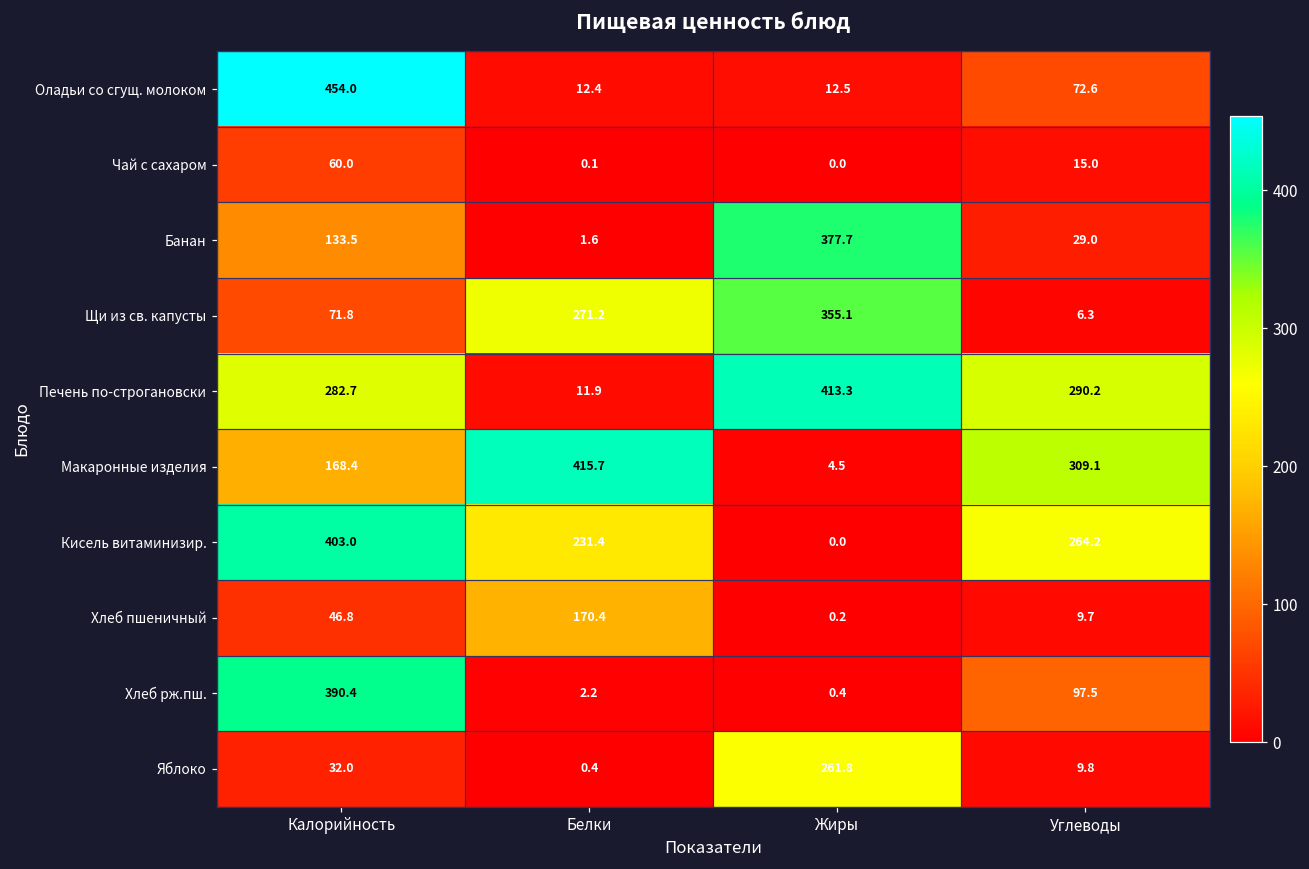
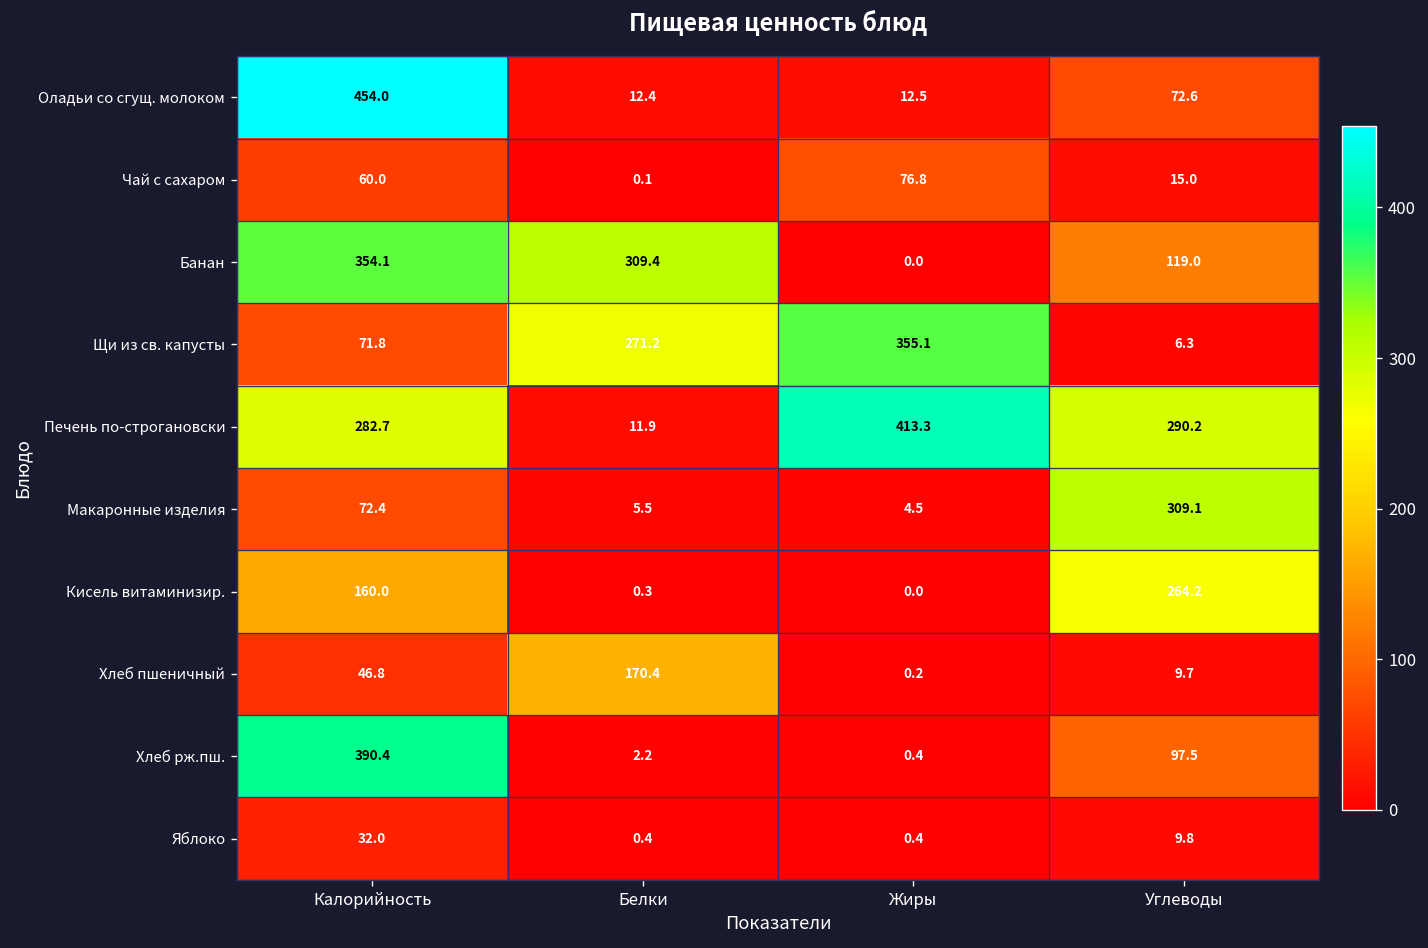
  {
    "Оладьи со сгущ. молоком": {
      "Калорийность": 454.0,
      "Белки": 12.4,
      "Жиры": 12.5,
      "Углеводы": 72.6
    },
    "Чай с сахаром": {
      "Калорийность": 60.0,
      "Белки": 0.1,
-     "Жиры": 0.0,
+     "Жиры": 76.8,
      "Углеводы": 15.0
    },
    "Банан": {
-     "Калорийность": 133.5,
-     "Белки": 1.6,
-     "Жиры": 377.7,
-     "Углеводы": 29.0
+     "Калорийность": 354.1,
+     "Белки": 309.4,
+     "Жиры": 0.0,
+     "Углеводы": 119.0
    },
    "Щи из св. капусты": {
      "Калорийность": 71.8,
      "Белки": 271.2,
      "Жиры": 355.1,
      "Углеводы": 6.3
    },
    "Печень по-строгановски": {
      "Калорийность": 282.7,
      "Белки": 11.9,
      "Жиры": 413.3,
      "Углеводы": 290.2
    },
    "Макаронные изделия": {
-     "Калорийность": 168.4,
-     "Белки": 415.7,
+     "Калорийность": 72.4,
+     "Белки": 5.5,
      "Жиры": 4.5,
      "Углеводы": 309.1
    },
    "Кисель витаминизир.": {
-     "Калорийность": 403.0,
-     "Белки": 231.4,
+     "Калорийность": 160.0,
+     "Белки": 0.3,
      "Жиры": 0.0,
      "Углеводы": 264.2
    },
    "Хлеб пшеничный": {
      "Калорийность": 46.8,
      "Белки": 170.4,
      "Жиры": 0.2,
      "Углеводы": 9.7
    },
    "Хлеб рж.пш.": {
      "Калорийность": 390.4,
      "Белки": 2.2,
      "Жиры": 0.4,
      "Углеводы": 97.5
    },
    "Яблоко": {
      "Калорийность": 32.0,
      "Белки": 0.4,
-     "Жиры": 261.8,
+     "Жиры": 0.4,
      "Углеводы": 9.8
    }
  }
